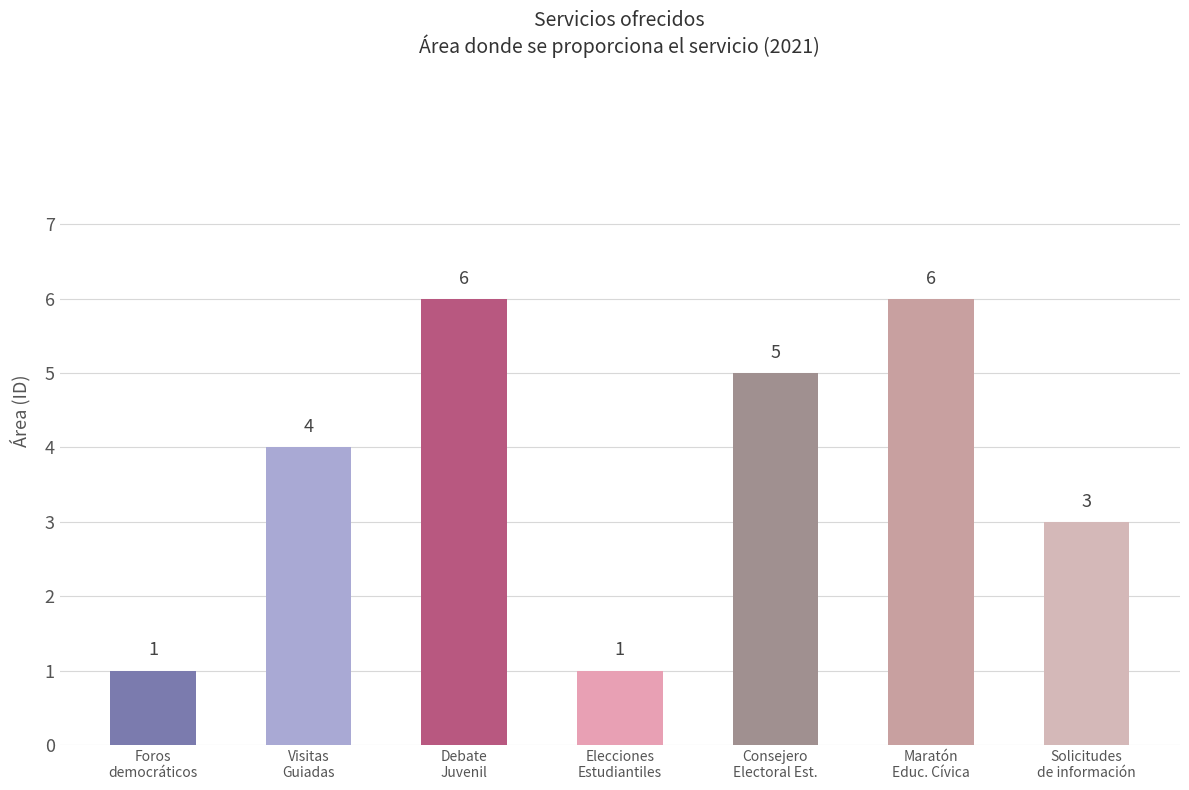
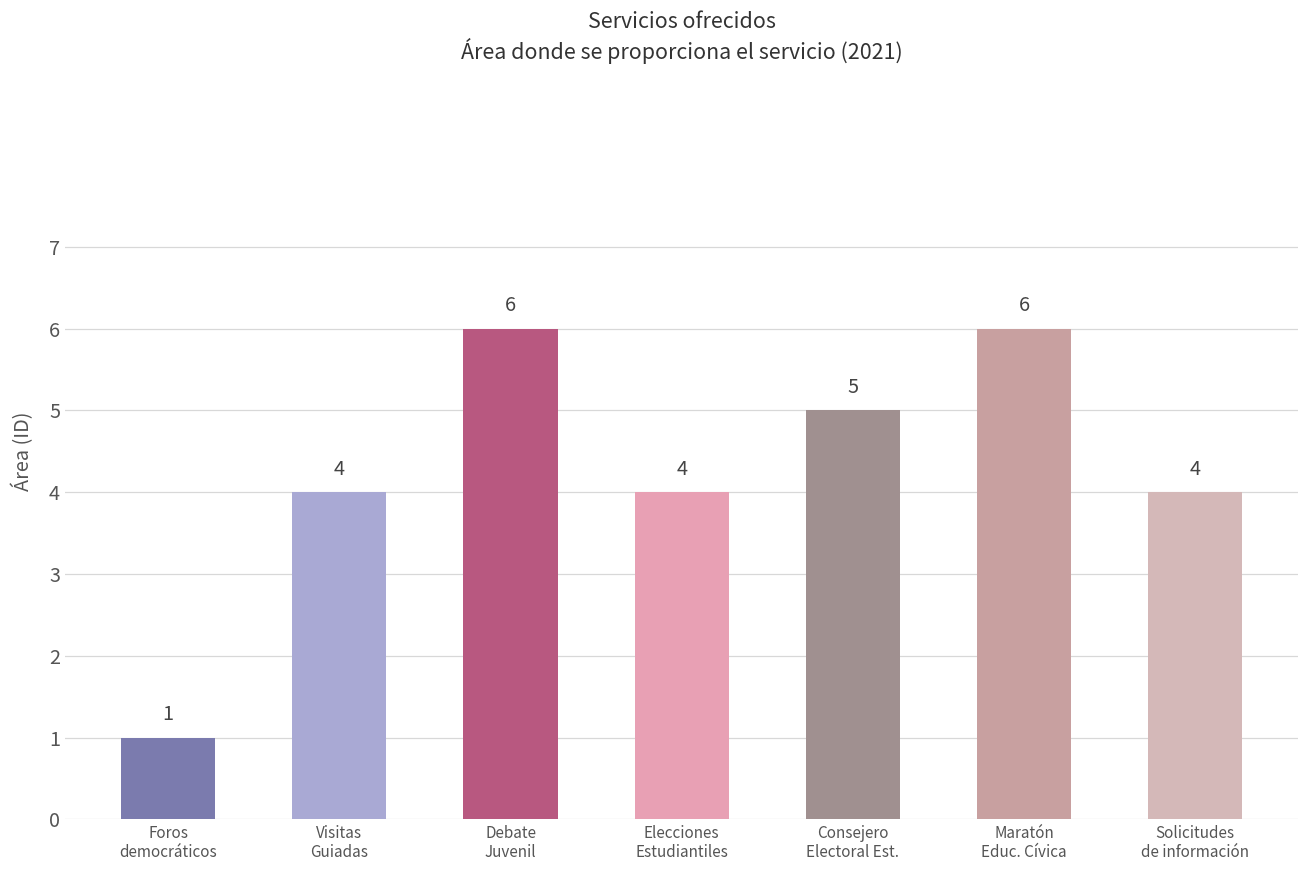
  {
    "Foros democráticos": 1,
    "Visitas Guiadas": 4,
    "Debate Juvenil": 6,
-   "Elecciones Estudiantiles": 1,
+   "Elecciones Estudiantiles": 4,
    "Consejero Electoral Est.": 5,
    "Maratón Educ. Cívica": 6,
-   "Solicitudes de información": 3
+   "Solicitudes de información": 4
  }
